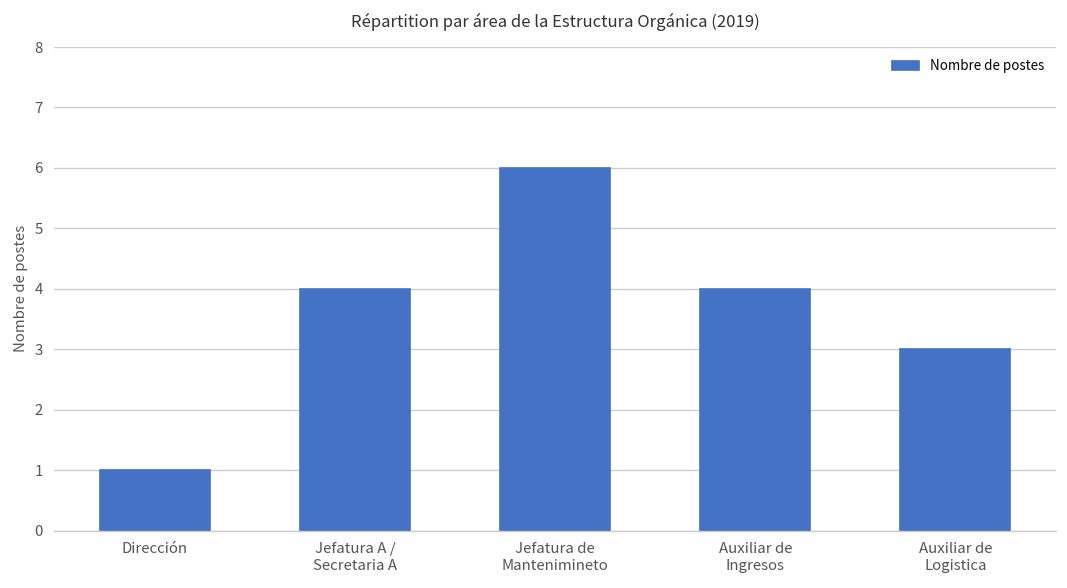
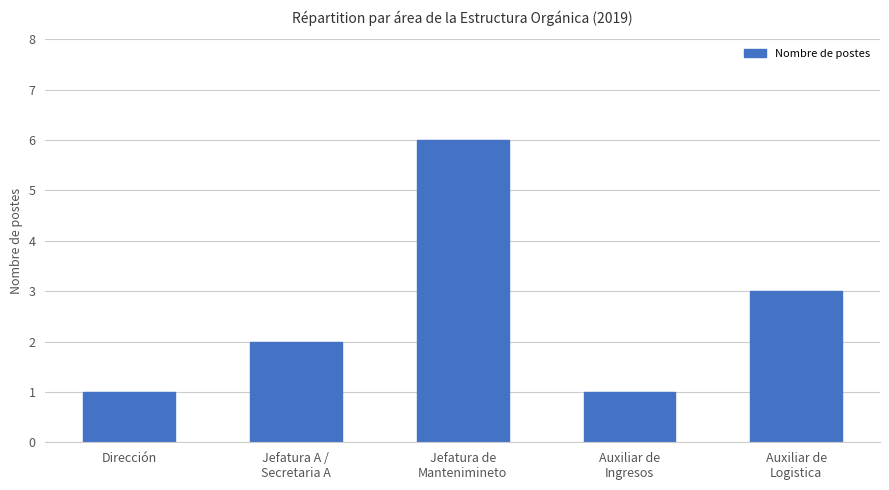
  {
    "Dirección": 1,
-   "Jefatura A / Secretaria A": 4,
+   "Jefatura A / Secretaria A": 2,
    "Jefatura de Mantenimineto": 6,
-   "Auxiliar de Ingresos": 4,
+   "Auxiliar de Ingresos": 1,
    "Auxiliar de Logistica": 3
  }
